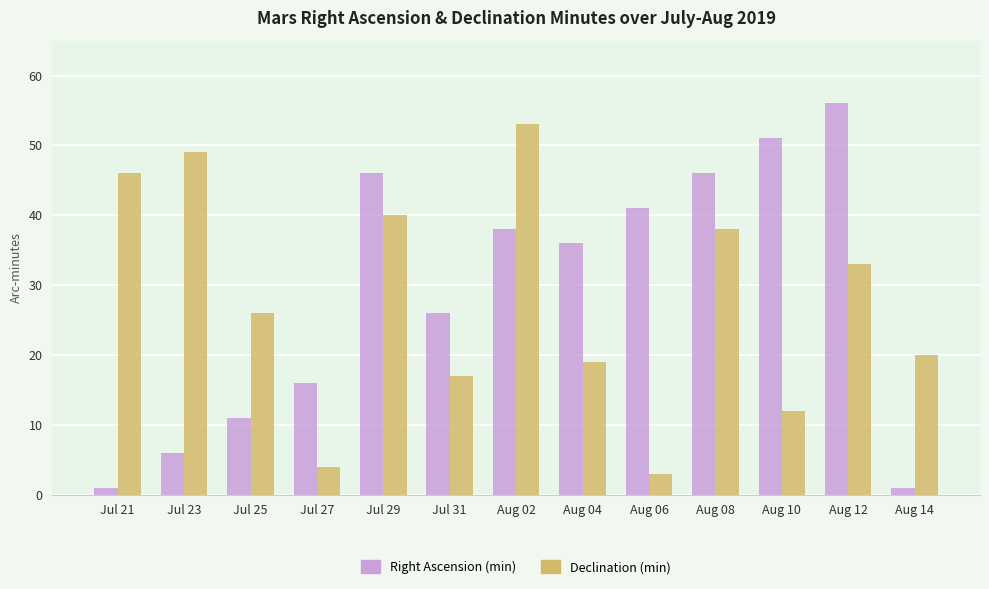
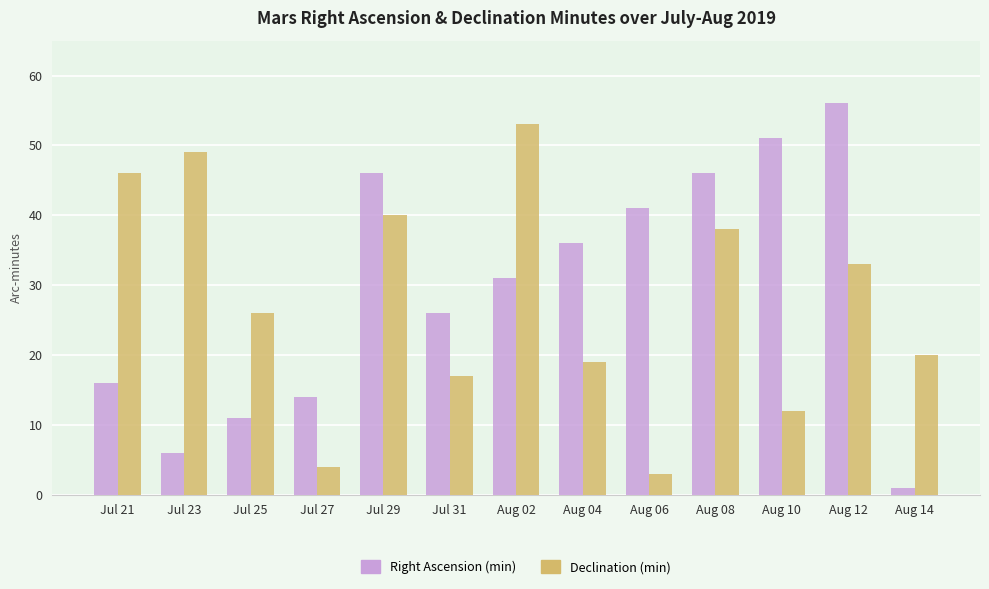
  {
    "Right Ascension (min)": {
-     "Jul 21": 1,
+     "Jul 21": 16,
      "Jul 23": 6,
      "Jul 25": 11,
-     "Jul 27": 16,
+     "Jul 27": 14,
      "Jul 29": 46,
      "Jul 31": 26,
-     "Aug 02": 38,
+     "Aug 02": 31,
      "Aug 04": 36,
      "Aug 06": 41,
      "Aug 08": 46,
      "Aug 10": 51,
      "Aug 12": 56,
      "Aug 14": 1
    },
    "Declination (min)": {
      "Jul 21": 46,
      "Jul 23": 49,
      "Jul 25": 26,
      "Jul 27": 4,
      "Jul 29": 40,
      "Jul 31": 17,
      "Aug 02": 53,
      "Aug 04": 19,
      "Aug 06": 3,
      "Aug 08": 38,
      "Aug 10": 12,
      "Aug 12": 33,
      "Aug 14": 20
    }
  }
